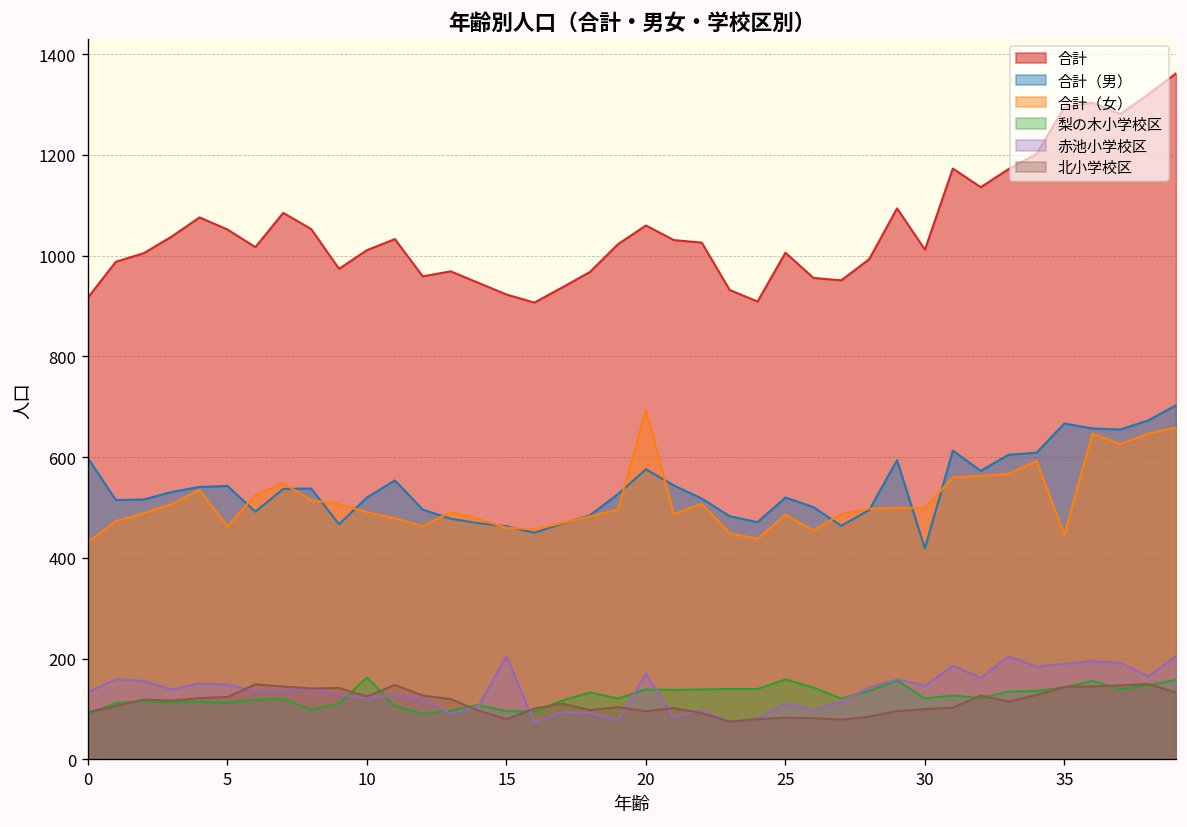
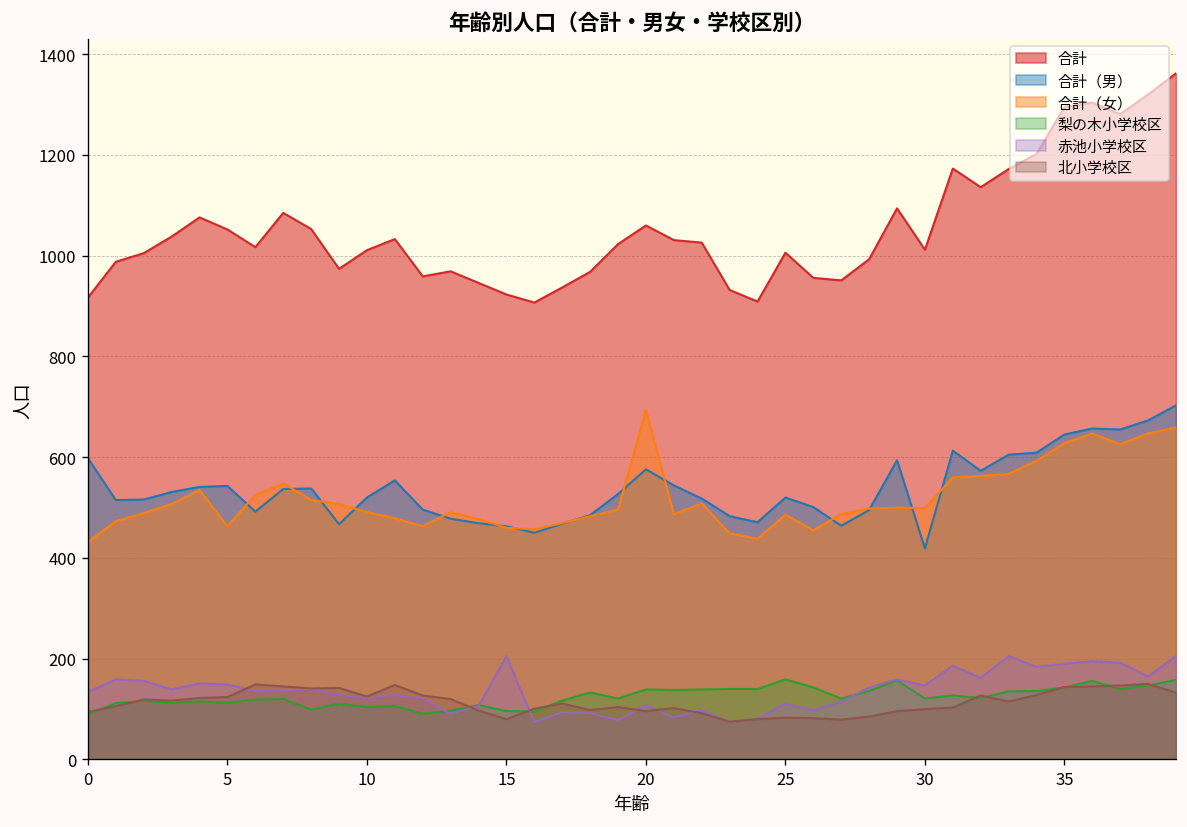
  {
    "合計": {
      "0": 920,
      "5": 1050,
      "10": 1010,
      "15": 920,
      "20": 1060,
      "25": 1010,
      "30": 1010
    },
    "合計（男）": {
      "0": 600,
      "5": 540,
      "10": 520,
      "20": 580,
      "25": 520,
      "30": 420,
-     "35": 670
+     "35": 650
    },
    "合計（女）": {
      "0": 430,
      "5": 460,
      "10": 490,
      "20": 690,
      "25": 490,
      "30": 500,
-     "35": 450
+     "35": 630
    },
    "梨の木小学校区": {
      "5": 110,
-     "10": 160,
+     "10": 100,
      "15": 100,
      "20": 140,
      "25": 160,
      "30": 120
    },
    "赤池小学校区": {
      "0": 130,
      "5": 150,
      "15": 210,
-     "20": 170,
+     "20": 110,
      "25": 110,
      "30": 150,
      "35": 190
    },
    "北小学校区": {
      "5": 120,
      "15": 80,
      "20": 100,
      "25": 80,
      "30": 100
    }
  }
